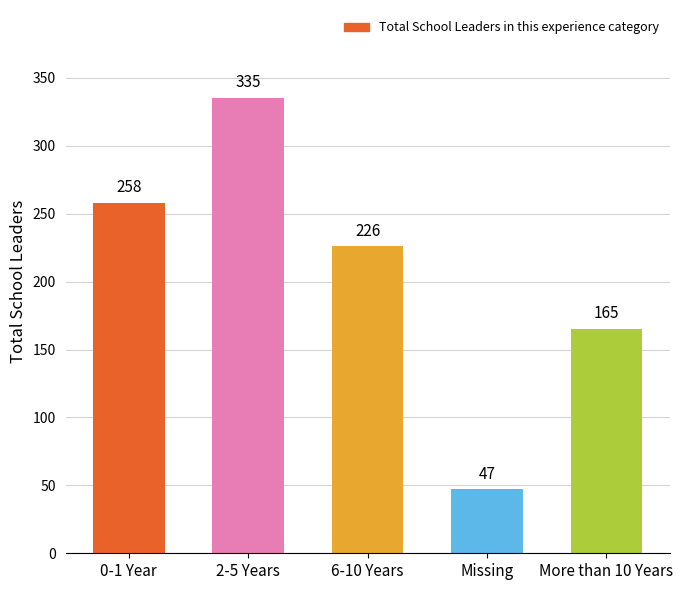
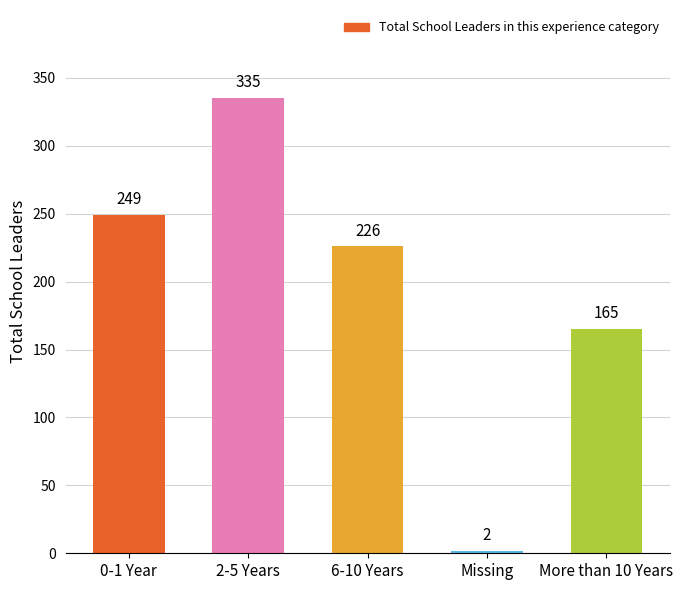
  {
-   "0-1 Year": 258,
+   "0-1 Year": 249,
    "2-5 Years": 335,
    "6-10 Years": 226,
-   "Missing": 47,
+   "Missing": 2,
    "More than 10 Years": 165
  }
